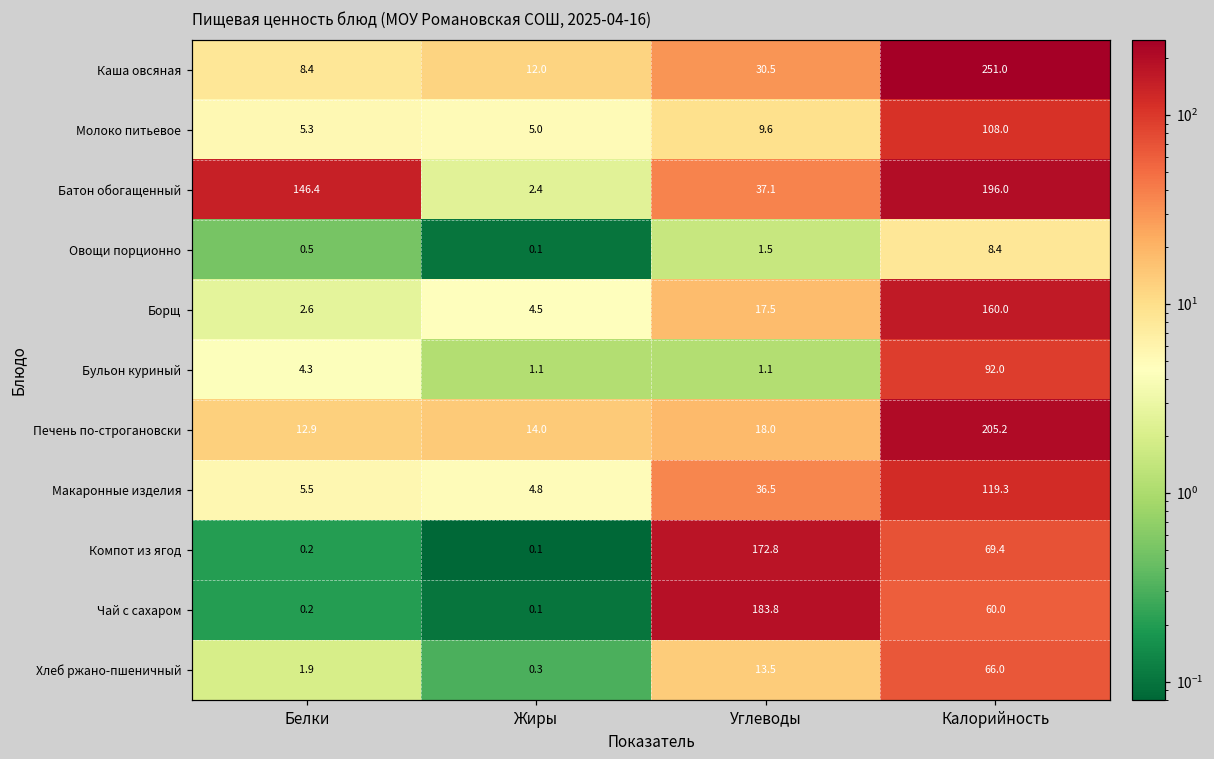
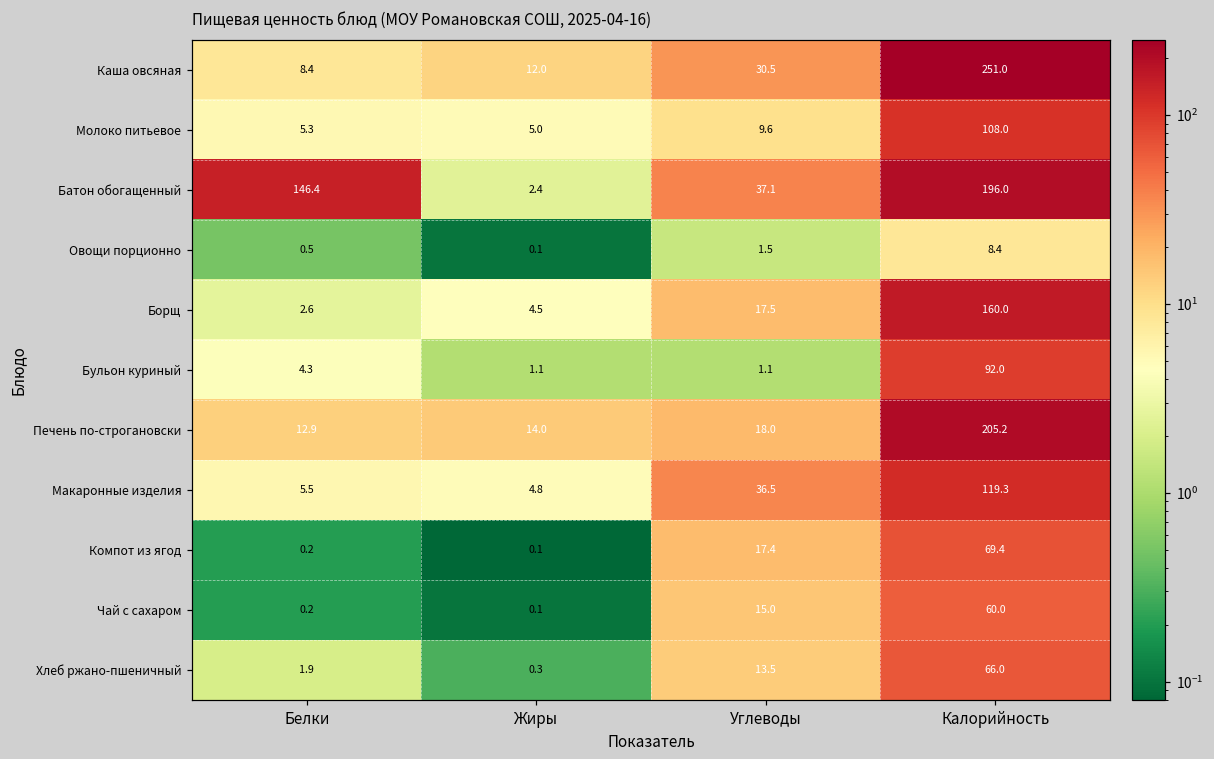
  {
    "Каша овсяная": {
      "Белки": 8.4,
      "Жиры": 12.0,
      "Углеводы": 30.5,
      "Калорийность": 251.0
    },
    "Молоко питьевое": {
      "Белки": 5.3,
      "Жиры": 5.0,
      "Углеводы": 9.6,
      "Калорийность": 108.0
    },
    "Батон обогащенный": {
      "Белки": 146.4,
      "Жиры": 2.4,
      "Углеводы": 37.1,
      "Калорийность": 196.0
    },
    "Овощи порционно": {
      "Белки": 0.5,
      "Жиры": 0.1,
      "Углеводы": 1.5,
      "Калорийность": 8.4
    },
    "Борщ": {
      "Белки": 2.6,
      "Жиры": 4.5,
      "Углеводы": 17.5,
      "Калорийность": 160.0
    },
    "Бульон куриный": {
      "Белки": 4.3,
      "Жиры": 1.1,
      "Углеводы": 1.1,
      "Калорийность": 92.0
    },
    "Печень по-строгановски": {
      "Белки": 12.9,
      "Жиры": 14.0,
      "Углеводы": 18.0,
      "Калорийность": 205.2
    },
    "Макаронные изделия": {
      "Белки": 5.5,
      "Жиры": 4.8,
      "Углеводы": 36.5,
      "Калорийность": 119.3
    },
    "Компот из ягод": {
      "Белки": 0.2,
      "Жиры": 0.1,
-     "Углеводы": 172.8,
+     "Углеводы": 17.4,
      "Калорийность": 69.4
    },
    "Чай с сахаром": {
      "Белки": 0.2,
      "Жиры": 0.1,
-     "Углеводы": 183.8,
+     "Углеводы": 15.0,
      "Калорийность": 60.0
    },
    "Хлеб ржано-пшеничный": {
      "Белки": 1.9,
      "Жиры": 0.3,
      "Углеводы": 13.5,
      "Калорийность": 66.0
    }
  }
